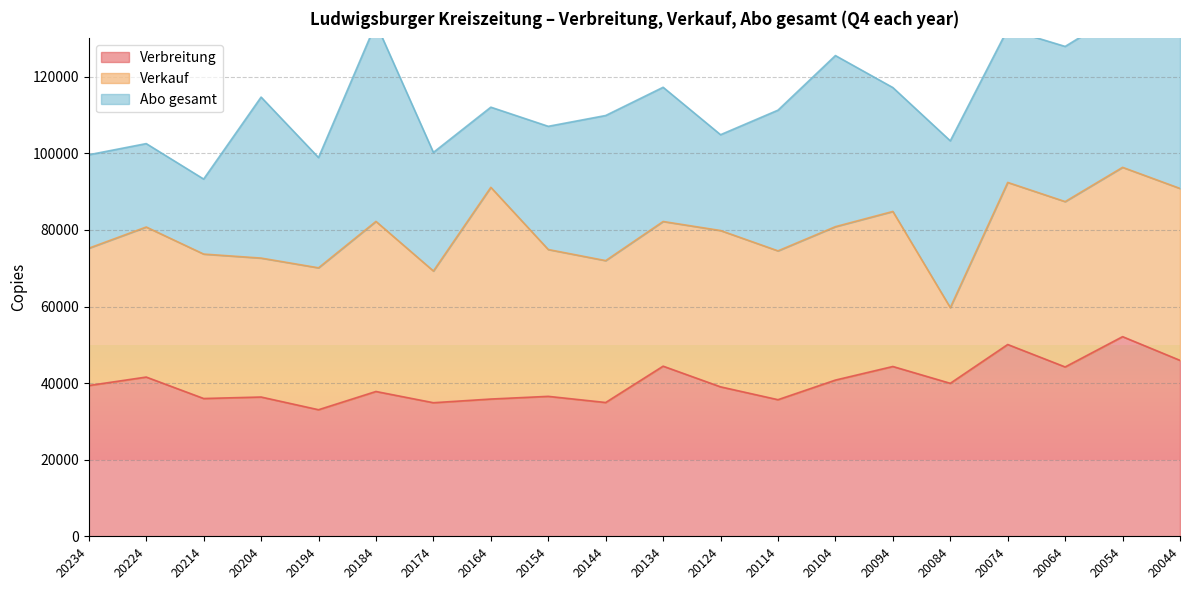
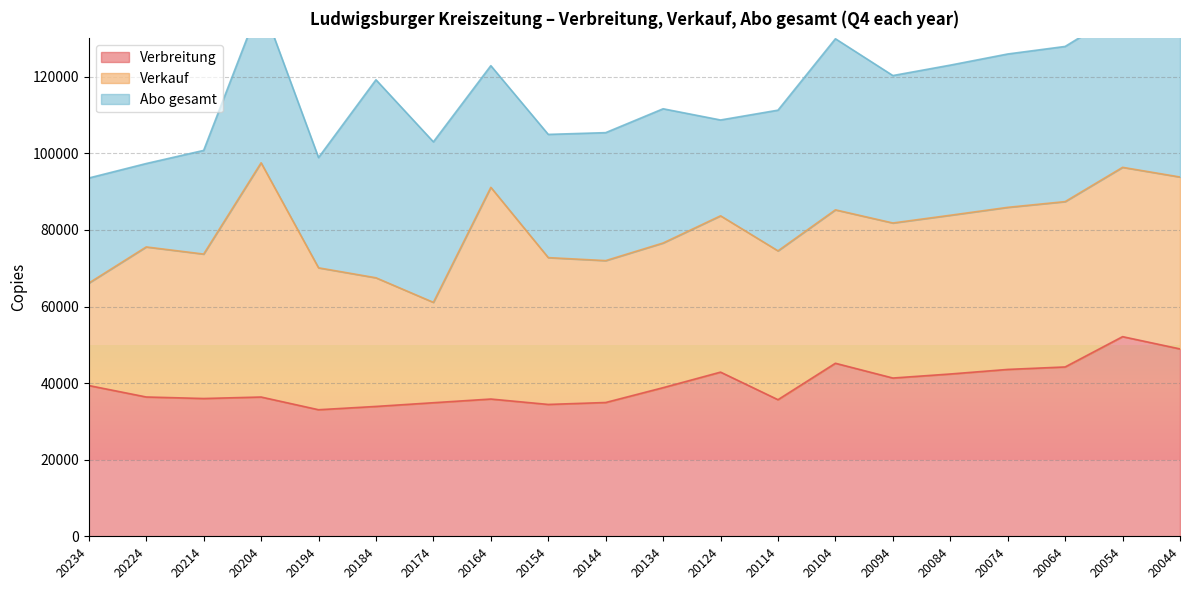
  {
    "Verbreitung": {
      "20234": 39000,
-     "20224": 42000,
+     "20224": 36000,
      "20214": 36000,
      "20204": 36000,
      "20194": 33000,
-     "20184": 38000,
+     "20184": 34000,
      "20174": 35000,
      "20164": 36000,
-     "20154": 37000,
+     "20154": 34000,
      "20144": 35000,
-     "20134": 44000,
-     "20124": 39000,
+     "20134": 39000,
+     "20124": 43000,
      "20114": 36000,
-     "20104": 41000,
-     "20094": 44000,
-     "20084": 40000,
-     "20074": 50000,
+     "20104": 45000,
+     "20094": 41000,
+     "20084": 42000,
+     "20074": 44000,
      "20064": 44000,
      "20054": 52000,
-     "20044": 46000
+     "20044": 49000
    },
    "Verkauf": {
-     "20234": 36000,
+     "20234": 27000,
      "20224": 39000,
      "20214": 38000,
-     "20204": 36000,
+     "20204": 61000,
      "20194": 37000,
-     "20184": 44000,
-     "20174": 34000,
+     "20184": 34000,
+     "20174": 26000,
      "20164": 55000,
      "20154": 38000,
      "20144": 37000,
      "20134": 38000,
      "20124": 41000,
      "20114": 39000,
      "20104": 40000,
      "20094": 40000,
-     "20084": 20000,
+     "20084": 41000,
      "20074": 42000,
      "20064": 43000,
      "20054": 44000,
      "20044": 45000
    },
    "Abo gesamt": {
-     "20234": 24000,
+     "20234": 27000,
      "20224": 22000,
-     "20214": 20000,
+     "20214": 27000,
      "20194": 29000,
-     "20174": 31000,
-     "20164": 21000,
+     "20174": 42000,
+     "20164": 32000,
      "20154": 32000,
-     "20144": 38000,
+     "20144": 33000,
      "20134": 35000,
      "20124": 25000,
      "20114": 37000,
      "20104": 45000,
-     "20094": 32000,
-     "20084": 44000,
+     "20094": 38000,
+     "20084": 39000,
      "20064": 41000
    }
  }
